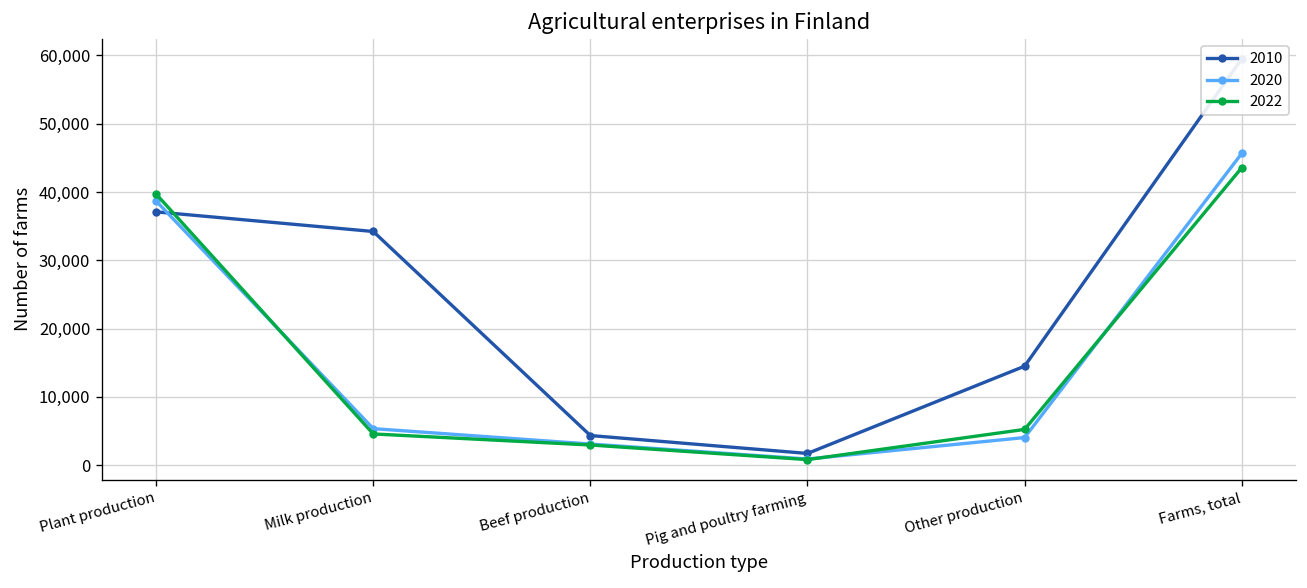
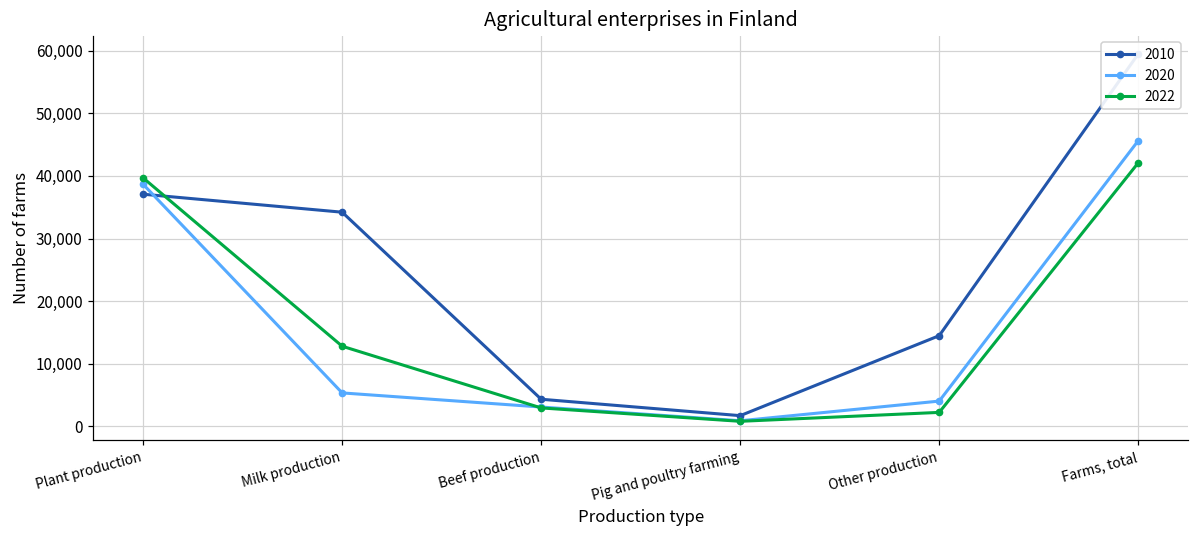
  {
    "2010": {
      "Plant production": "37,000",
      "Milk production": "34,000",
      "Beef production": "4,000",
      "Pig and poultry farming": "2,000",
      "Other production": "15,000"
    },
    "2020": {
      "Plant production": "39,000",
      "Milk production": "5,000",
      "Other production": "4,000",
      "Farms, total": "46,000"
    },
    "2022": {
      "Plant production": "40,000",
-     "Milk production": "5,000",
-     "Other production": "5,000",
-     "Farms, total": "44,000"
+     "Milk production": "13,000",
+     "Other production": "2,000",
+     "Farms, total": "42,000"
    }
  }
